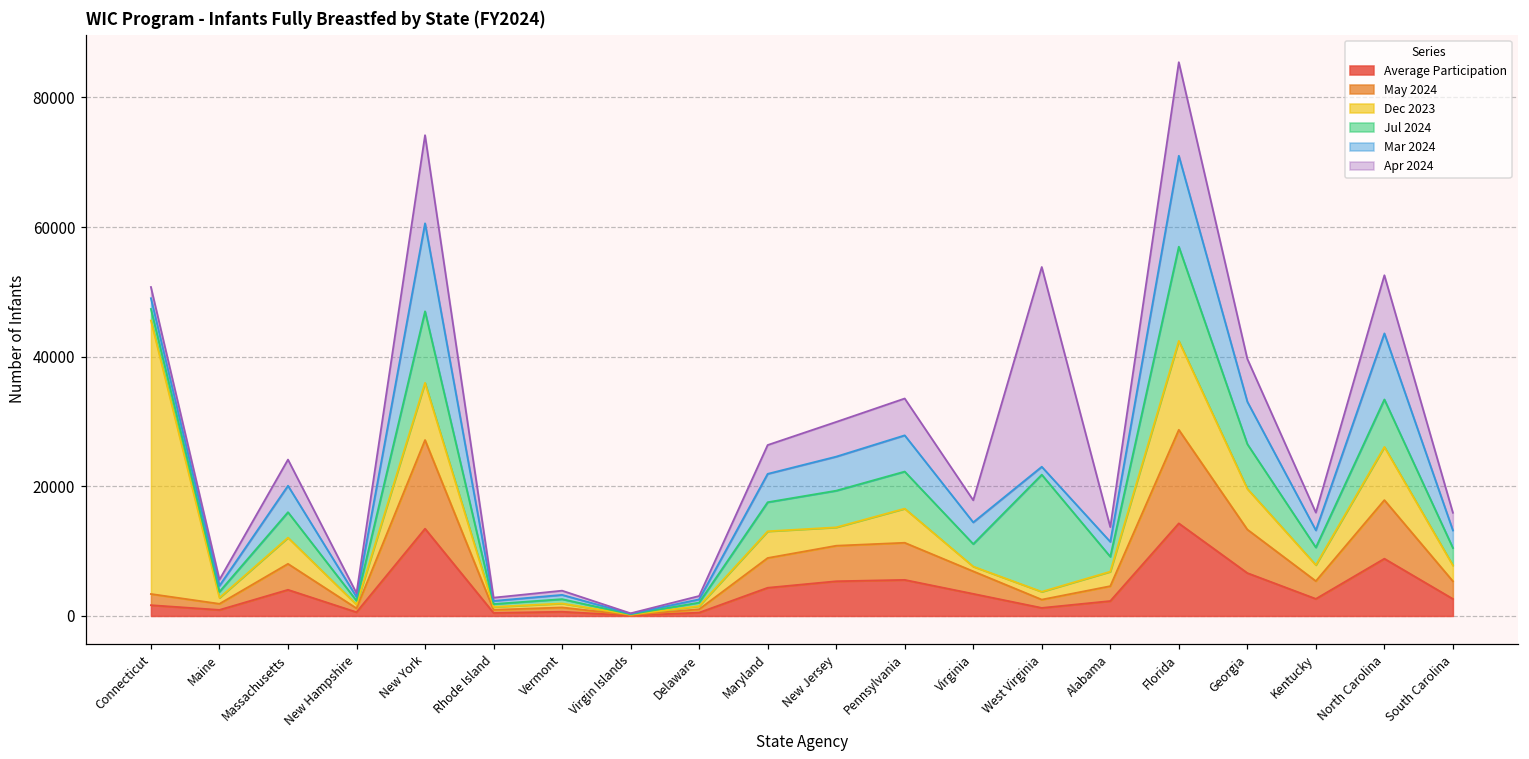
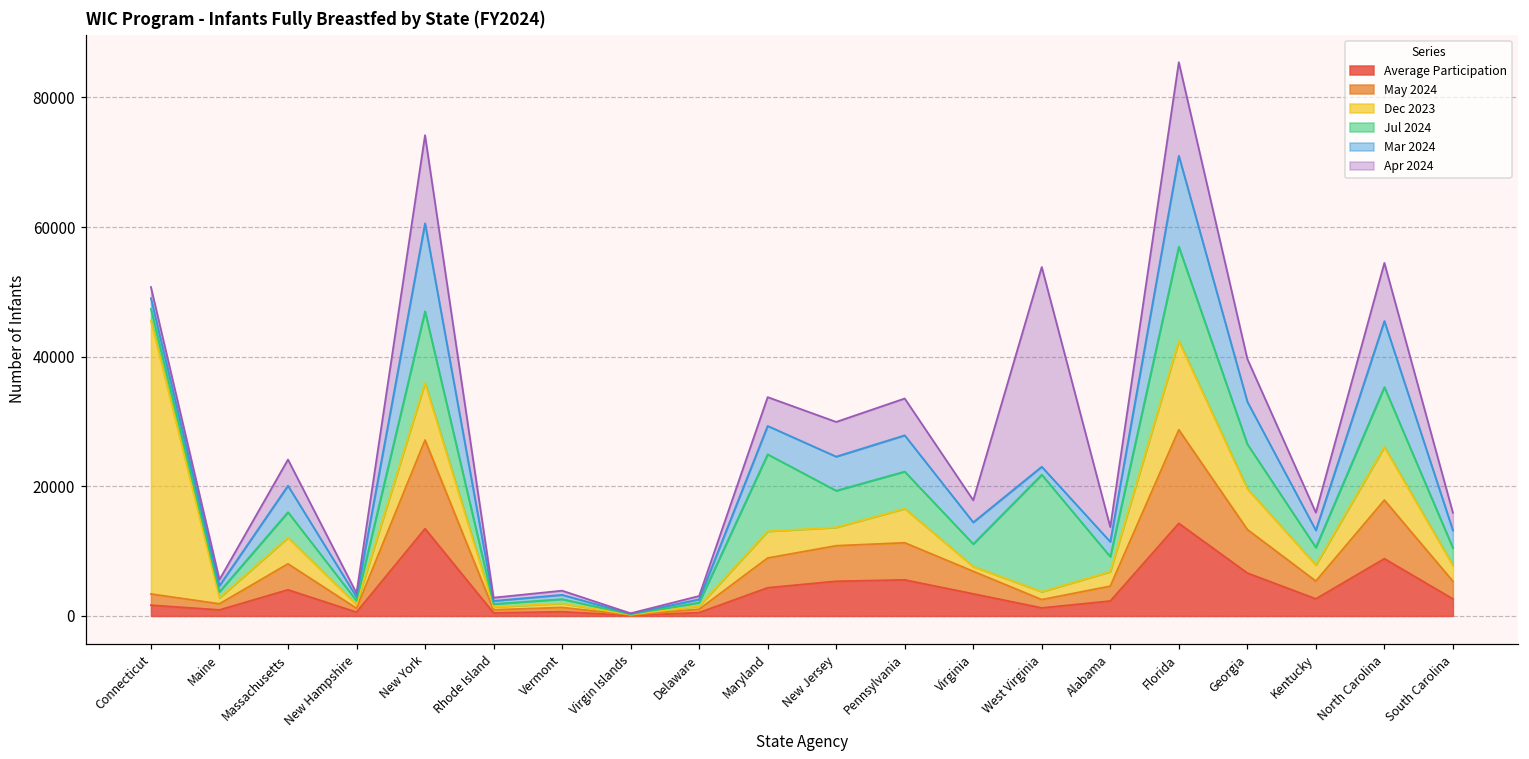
  {
    "Dec 2023": {
      "Connecticut": 42000,
      "Maine": 1000,
      "Massachusetts": 4000,
      "New Hampshire": 1000,
      "New York": 9000,
      "Rhode Island": 0,
      "Vermont": 1000,
      "Delaware": 0,
      "Maryland": 4000,
      "New Jersey": 3000,
      "Pennsylvania": 5000,
      "Virginia": 1000,
      "West Virginia": 1000,
      "Alabama": 2000,
      "Florida": 14000,
      "Georgia": 6000,
      "Kentucky": 2000,
      "North Carolina": 8000,
      "South Carolina": 2000
    },
    "Jul 2024": {
      "Connecticut": 2000,
      "Maine": 1000,
      "Massachusetts": 4000,
      "New Hampshire": 1000,
      "New York": 11000,
      "Rhode Island": 0,
      "Vermont": 1000,
      "Delaware": 1000,
-     "Maryland": 4000,
+     "Maryland": 12000,
      "New Jersey": 6000,
      "Pennsylvania": 6000,
      "Virginia": 3000,
      "West Virginia": 18000,
      "Alabama": 2000,
      "Florida": 15000,
      "Georgia": 7000,
      "Kentucky": 3000,
-     "North Carolina": 7000,
+     "North Carolina": 9000,
      "South Carolina": 3000
    },
    "Mar 2024": {
      "Connecticut": 2000,
      "Maine": 1000,
      "Massachusetts": 4000,
      "New Hampshire": 1000,
      "New York": 14000,
      "Rhode Island": 0,
      "Vermont": 1000,
      "Delaware": 0,
      "Maryland": 4000,
      "New Jersey": 5000,
      "Pennsylvania": 6000,
      "Virginia": 3000,
      "West Virginia": 1000,
      "Alabama": 2000,
      "Florida": 14000,
      "Georgia": 7000,
      "Kentucky": 3000,
      "North Carolina": 10000,
      "South Carolina": 3000
    },
    "Apr 2024": {
      "Connecticut": 2000,
      "Maine": 1000,
      "Massachusetts": 4000,
      "New Hampshire": 1000,
      "New York": 14000,
      "Rhode Island": 1000,
      "Vermont": 1000,
      "Delaware": 1000,
      "Maryland": 4000,
      "New Jersey": 5000,
      "Pennsylvania": 6000,
      "Virginia": 3000,
      "West Virginia": 31000,
      "Alabama": 2000,
      "Florida": 14000,
      "Georgia": 7000,
      "Kentucky": 3000,
      "North Carolina": 9000,
      "South Carolina": 3000
    }
  }
